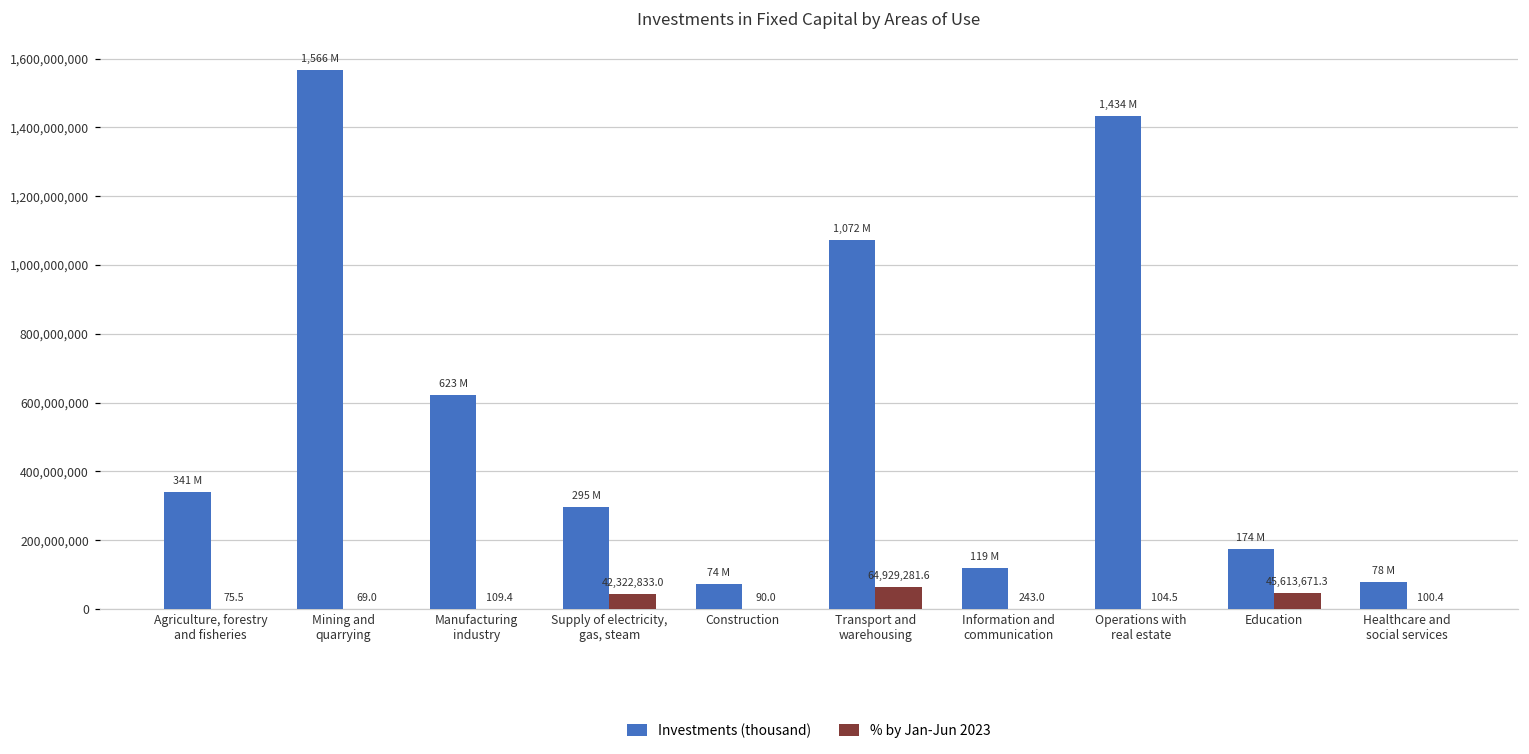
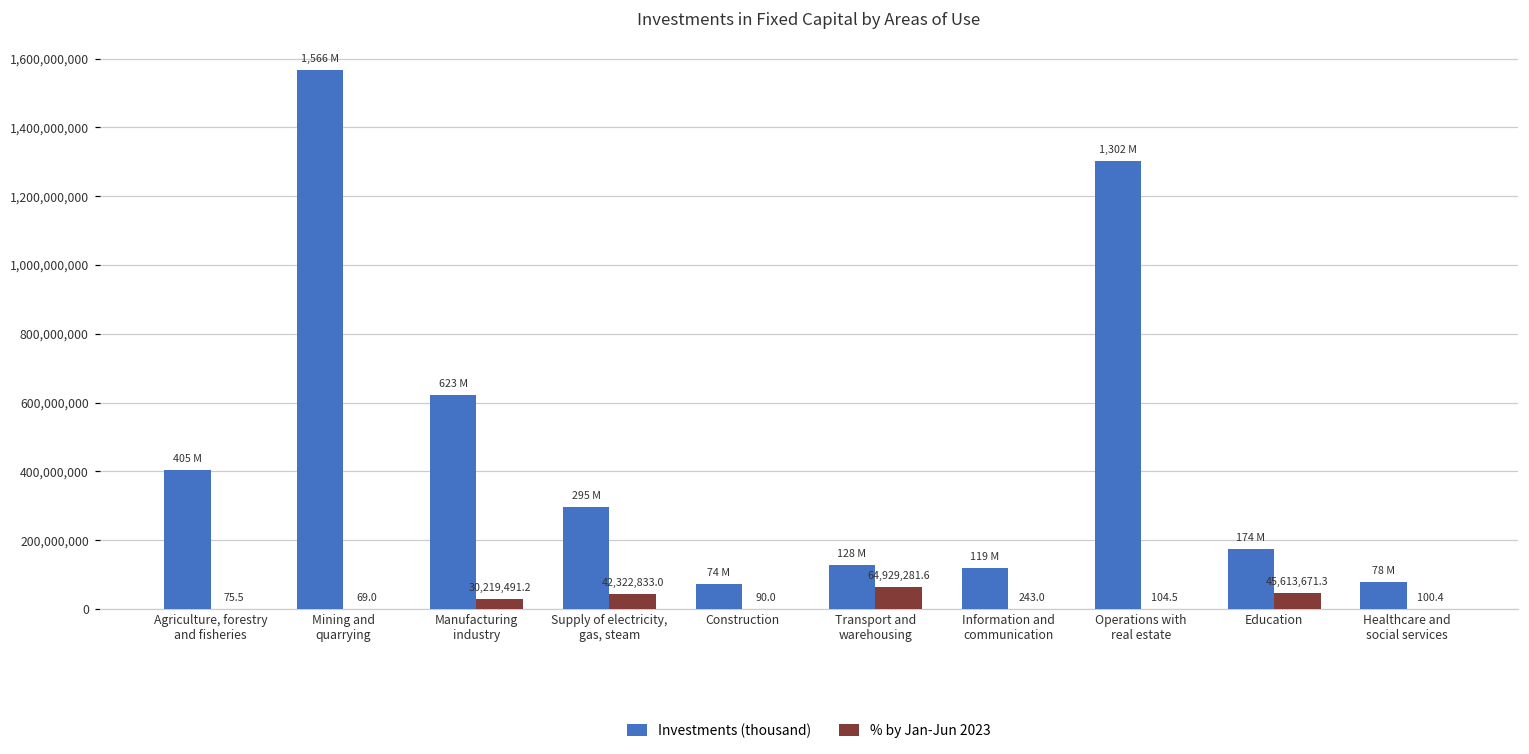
  {
    "Investments (thousand)": {
-     "Agriculture, forestry and fisheries": "341",
-     "Transport and warehousing": "1,072",
-     "Operations with real estate": "1,434"
+     "Agriculture, forestry and fisheries": "405",
+     "Transport and warehousing": "128",
+     "Operations with real estate": "1,302"
    },
    "% by Jan-Jun 2023": {
      "Agriculture, forestry and fisheries": "75.5",
      "Mining and quarrying": "69.0",
-     "Manufacturing industry": "109.4",
+     "Manufacturing industry": "30,219,491.2",
      "Supply of electricity, gas, steam": "42,322,833.0",
      "Construction": "90.0",
      "Transport and warehousing": "64,929,281.6",
      "Information and communication": "243.0",
      "Operations with real estate": "104.5",
      "Education": "45,613,671.3",
      "Healthcare and social services": "100.4"
    }
  }
